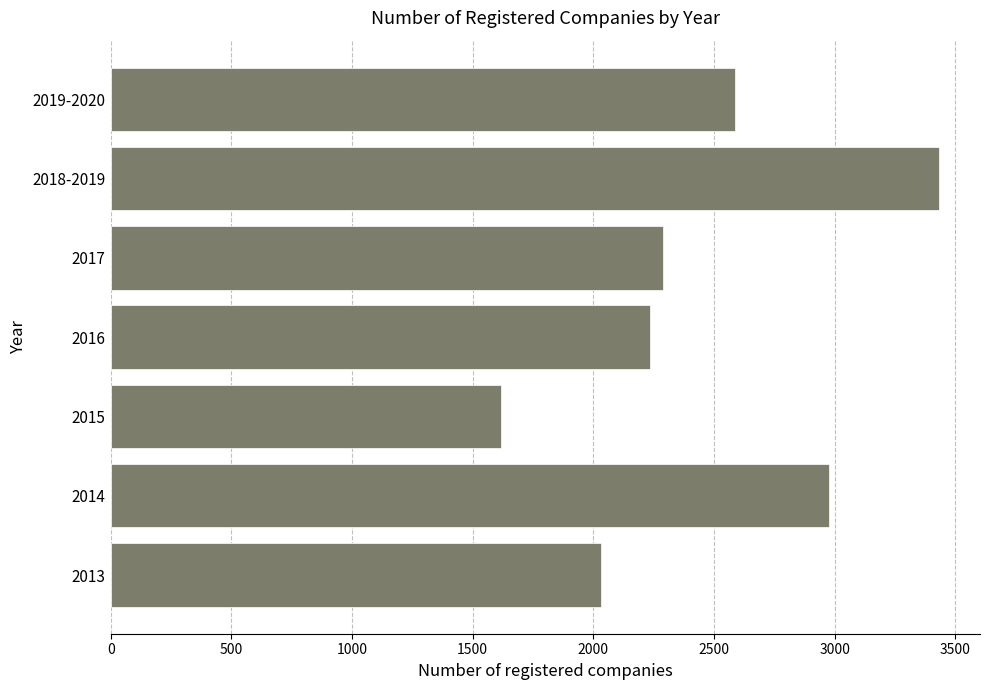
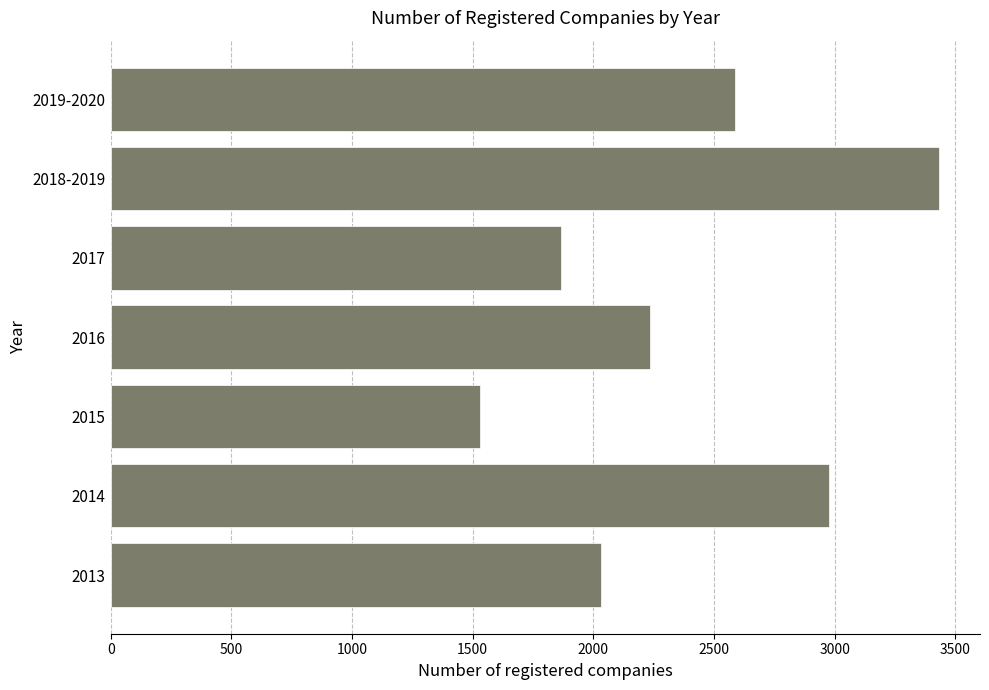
  {
    "2019-2020": 2590,
    "2018-2019": 3430,
-   "2017": 2290,
+   "2017": 1860,
    "2016": 2240,
-   "2015": 1620,
+   "2015": 1530,
    "2014": 2980,
    "2013": 2030
  }
